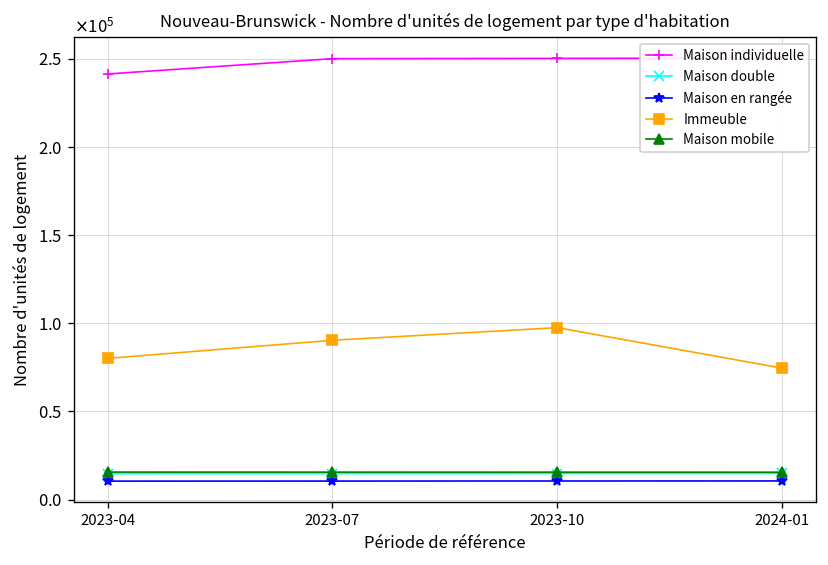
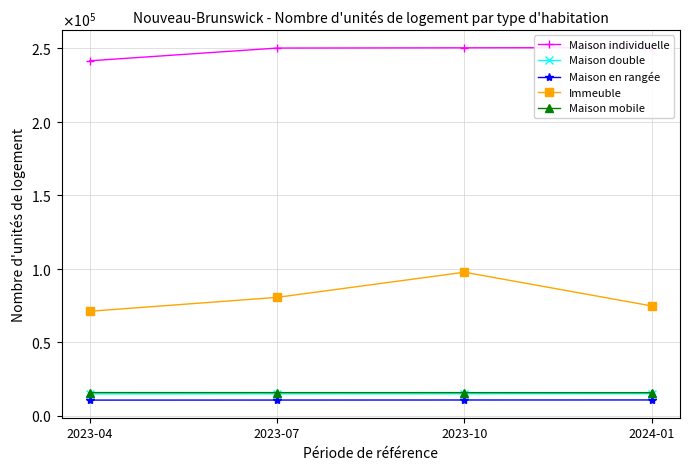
  {
    "Maison individuelle": {
      "2023-04": 241000,
      "2023-07": 250000,
      "2023-10": 250000
    },
    "Maison en rangée": {
      "2023-04": 11000,
      "2023-07": 11000,
      "2023-10": 11000,
      "2024-01": 11000
    },
    "Immeuble": {
-     "2023-04": 80000,
-     "2023-07": 90000,
+     "2023-04": 71000,
+     "2023-07": 80000,
      "2023-10": 98000,
      "2024-01": 75000
    }
  }
